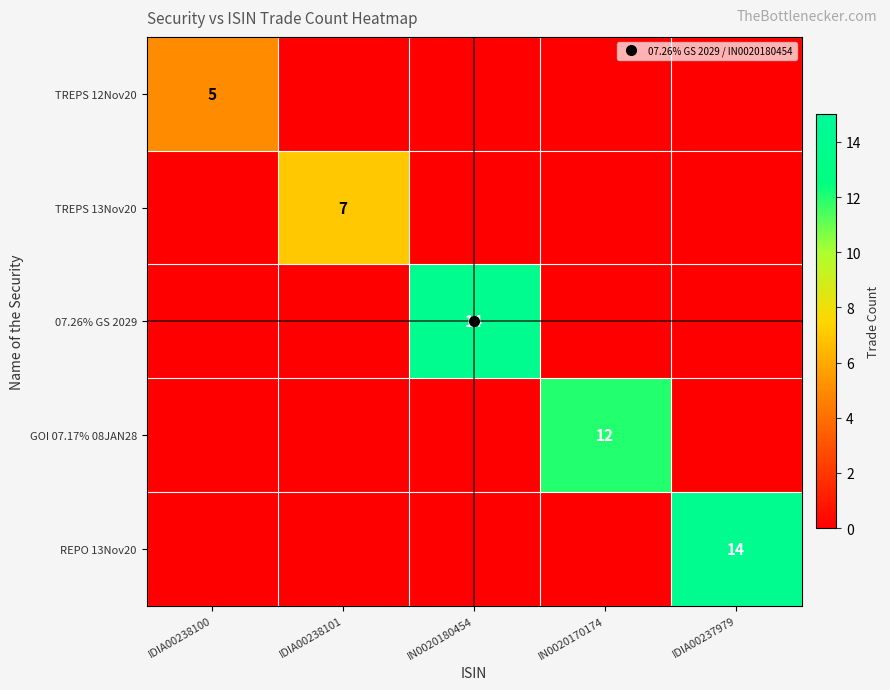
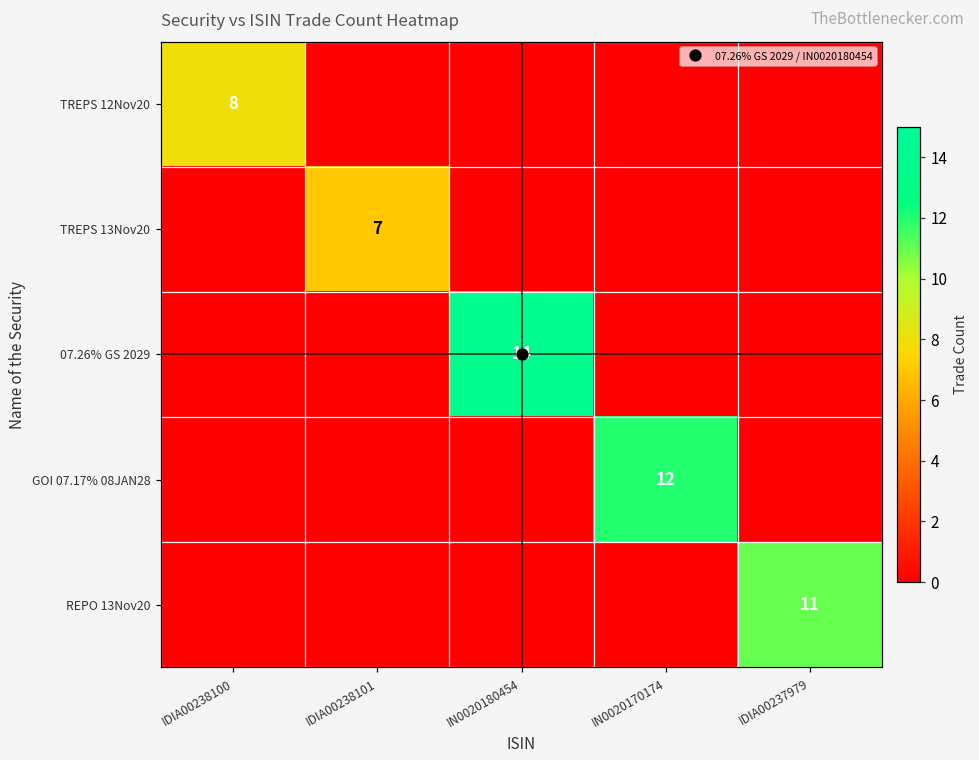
  {
    "TREPS 12Nov20": {
-     "IDIA00238100": 5
+     "IDIA00238100": 8
    },
    "TREPS 13Nov20": {
      "IDIA00238101": 7
    },
    "GOI 07.17% 08JAN28": {
      "IN0020170174": 12
    },
    "REPO 13Nov20": {
-     "IDIA00237979": 14
+     "IDIA00237979": 11
    }
  }
